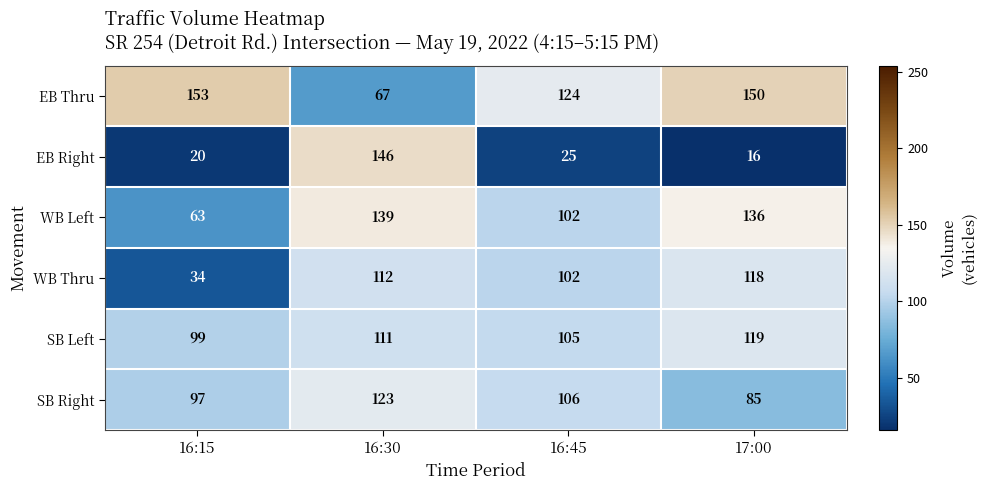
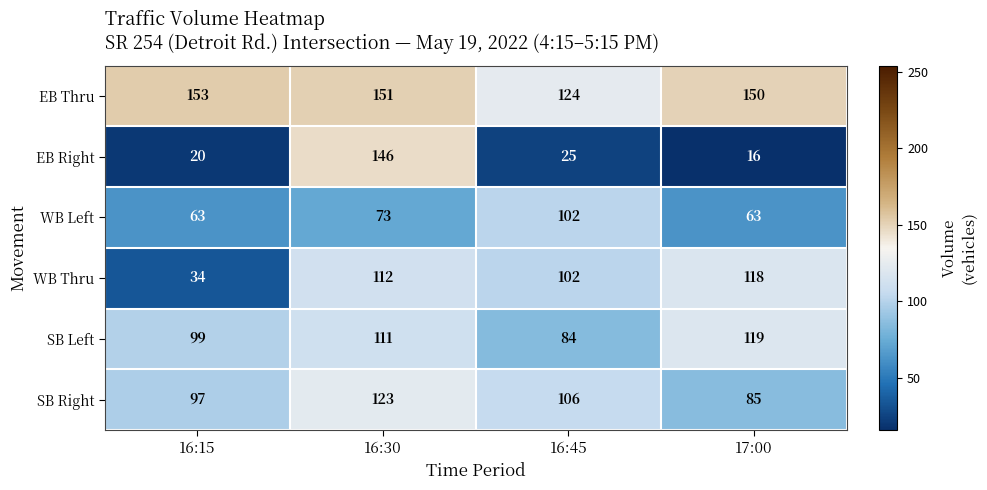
  {
    "EB Thru": {
      "16:15": 153,
-     "16:30": 67,
+     "16:30": 151,
      "16:45": 124,
      "17:00": 150
    },
    "EB Right": {
      "16:15": 20,
      "16:30": 146,
      "16:45": 25,
      "17:00": 16
    },
    "WB Left": {
      "16:15": 63,
-     "16:30": 139,
+     "16:30": 73,
      "16:45": 102,
-     "17:00": 136
+     "17:00": 63
    },
    "WB Thru": {
      "16:15": 34,
      "16:30": 112,
      "16:45": 102,
      "17:00": 118
    },
    "SB Left": {
      "16:15": 99,
      "16:30": 111,
-     "16:45": 105,
+     "16:45": 84,
      "17:00": 119
    },
    "SB Right": {
      "16:15": 97,
      "16:30": 123,
      "16:45": 106,
      "17:00": 85
    }
  }
